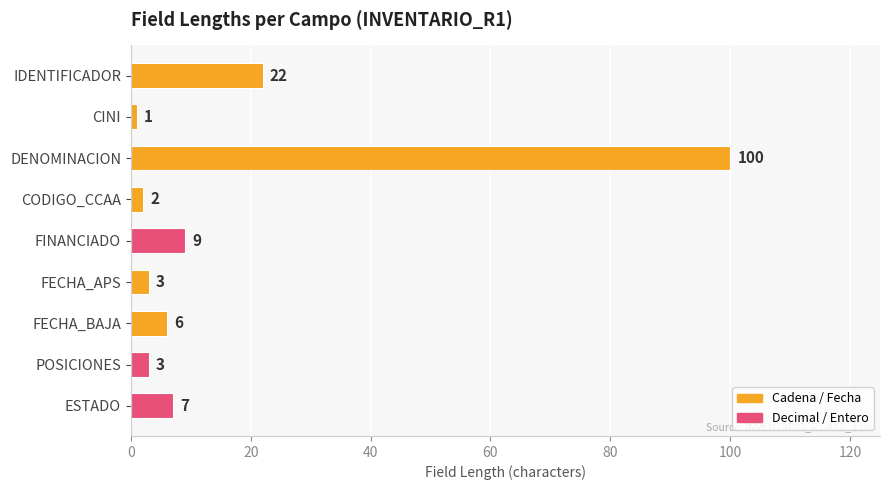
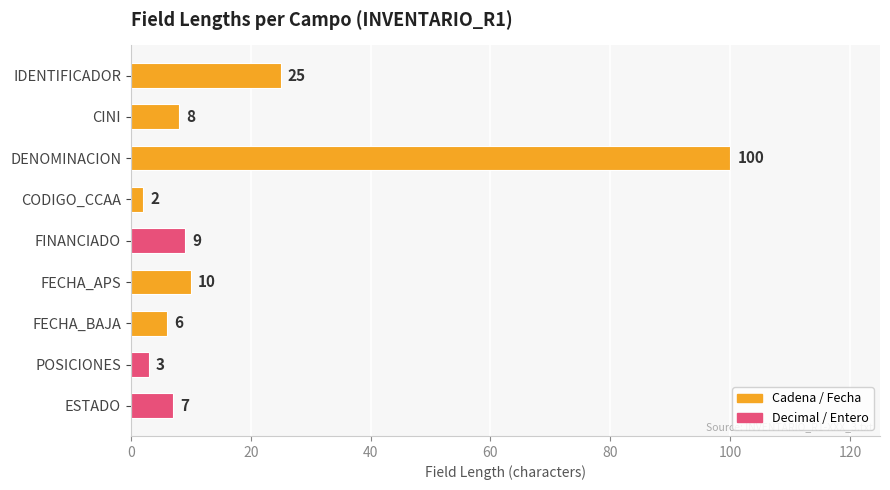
  {
-   "IDENTIFICADOR": 22,
-   "CINI": 1,
+   "IDENTIFICADOR": 25,
+   "CINI": 8,
    "DENOMINACION": 100,
    "CODIGO_CCAA": 2,
    "FINANCIADO": 9,
-   "FECHA_APS": 3,
+   "FECHA_APS": 10,
    "FECHA_BAJA": 6,
    "POSICIONES": 3,
    "ESTADO": 7
  }
